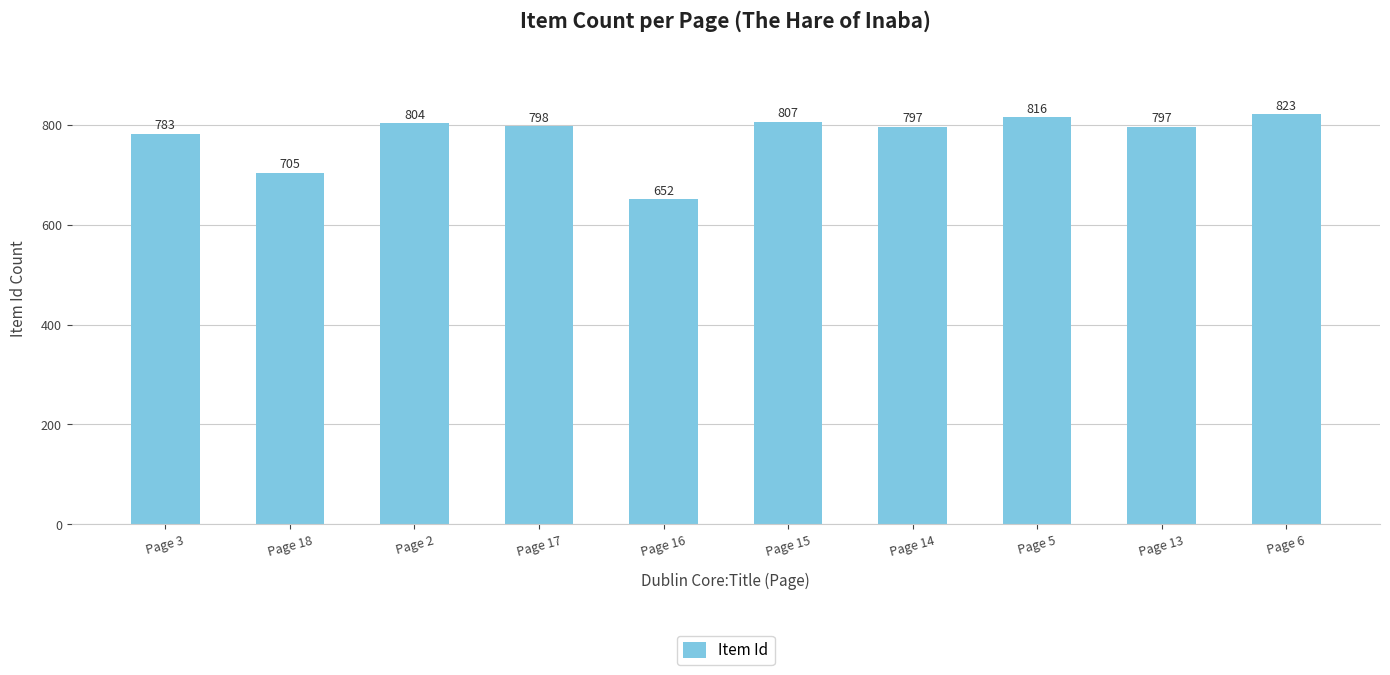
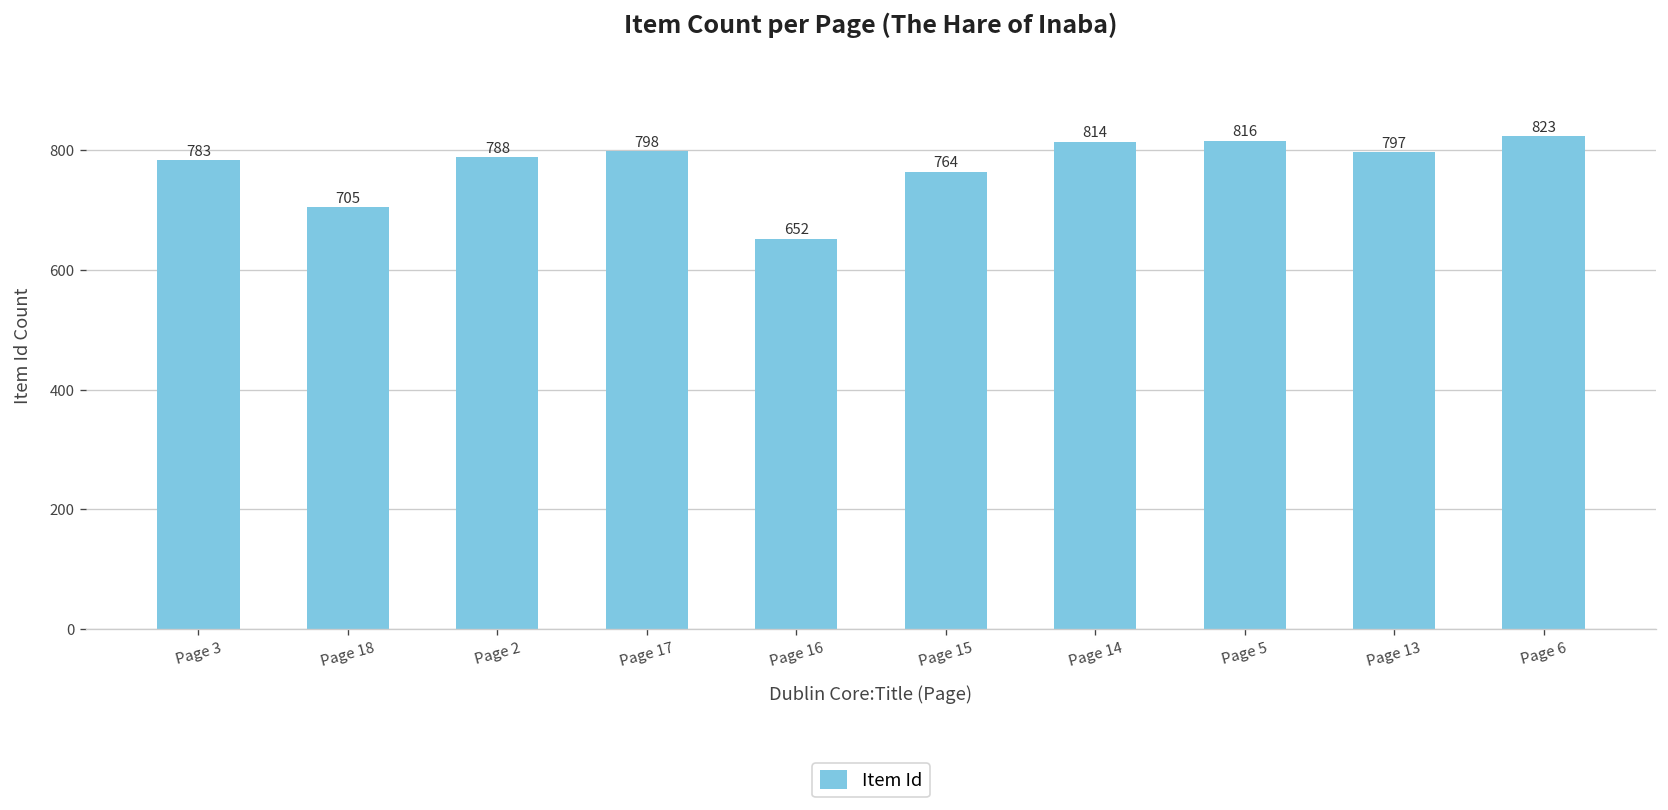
  {
    "Page 3": 783,
    "Page 18": 705,
-   "Page 2": 804,
+   "Page 2": 788,
    "Page 17": 798,
    "Page 16": 652,
-   "Page 15": 807,
-   "Page 14": 797,
+   "Page 15": 764,
+   "Page 14": 814,
    "Page 5": 816,
    "Page 13": 797,
    "Page 6": 823
  }
